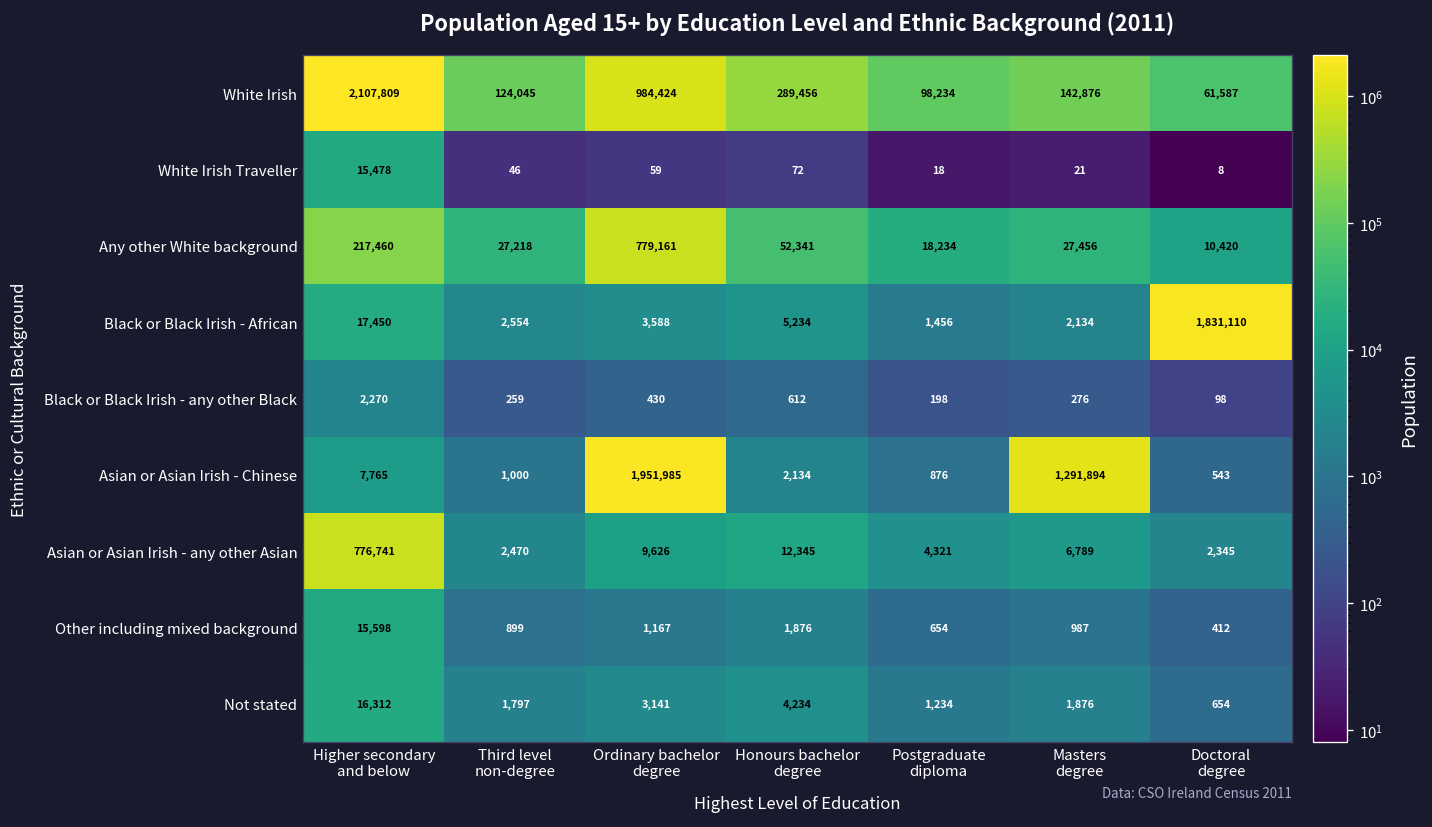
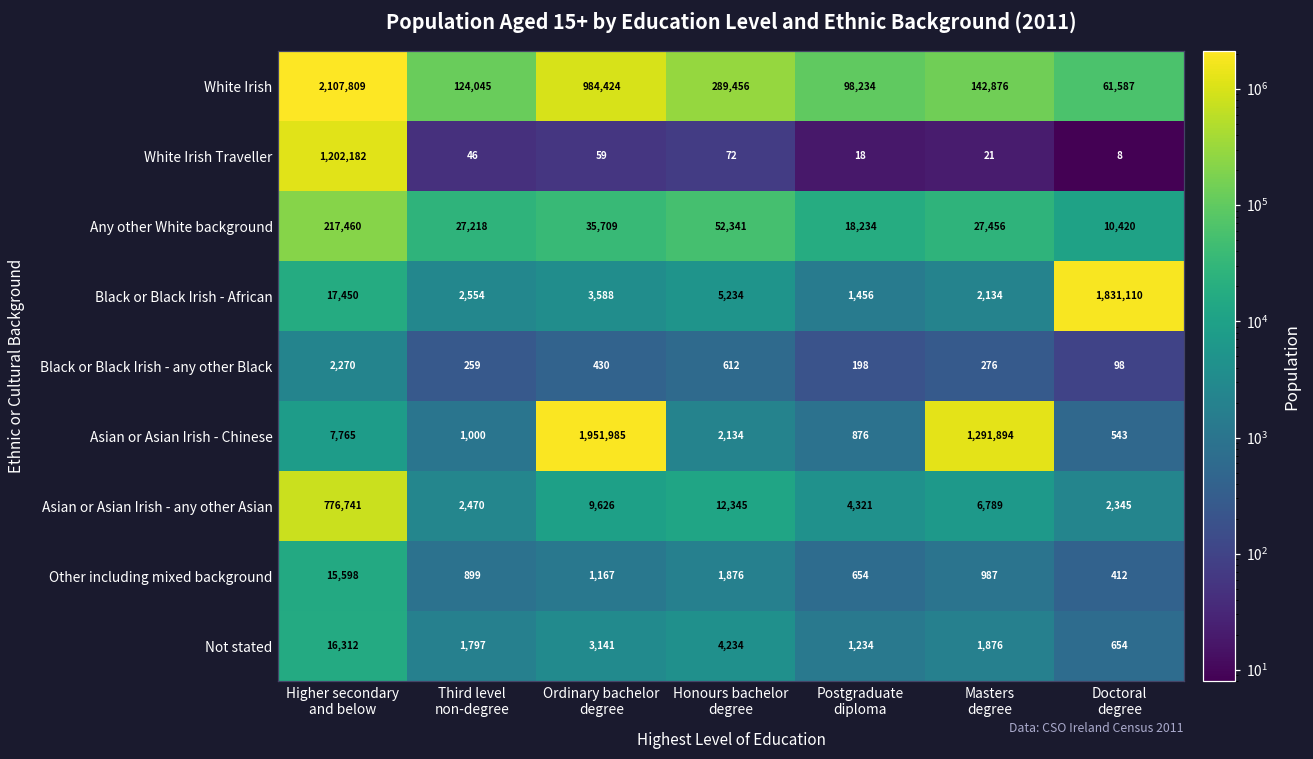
  {
    "White Irish": {
      "Higher secondary and below": "2,107,809",
      "Third level non-degree": "124,045",
      "Ordinary bachelor degree": "984,424",
      "Honours bachelor degree": "289,456",
      "Postgraduate diploma": "98,234",
      "Masters degree": "142,876",
      "Doctoral degree": "61,587"
    },
    "White Irish Traveller": {
-     "Higher secondary and below": "15,478",
+     "Higher secondary and below": "1,202,182",
      "Third level non-degree": "46",
      "Ordinary bachelor degree": "59",
      "Honours bachelor degree": "72",
      "Postgraduate diploma": "18",
      "Masters degree": "21",
      "Doctoral degree": "8"
    },
    "Any other White background": {
      "Higher secondary and below": "217,460",
      "Third level non-degree": "27,218",
-     "Ordinary bachelor degree": "779,161",
+     "Ordinary bachelor degree": "35,709",
      "Honours bachelor degree": "52,341",
      "Postgraduate diploma": "18,234",
      "Masters degree": "27,456",
      "Doctoral degree": "10,420"
    },
    "Black or Black Irish - African": {
      "Higher secondary and below": "17,450",
      "Third level non-degree": "2,554",
      "Ordinary bachelor degree": "3,588",
      "Honours bachelor degree": "5,234",
      "Postgraduate diploma": "1,456",
      "Masters degree": "2,134",
      "Doctoral degree": "1,831,110"
    },
    "Black or Black Irish - any other Black": {
      "Higher secondary and below": "2,270",
      "Third level non-degree": "259",
      "Ordinary bachelor degree": "430",
      "Honours bachelor degree": "612",
      "Postgraduate diploma": "198",
      "Masters degree": "276",
      "Doctoral degree": "98"
    },
    "Asian or Asian Irish - Chinese": {
      "Higher secondary and below": "7,765",
      "Third level non-degree": "1,000",
      "Ordinary bachelor degree": "1,951,985",
      "Honours bachelor degree": "2,134",
      "Postgraduate diploma": "876",
      "Masters degree": "1,291,894",
      "Doctoral degree": "543"
    },
    "Asian or Asian Irish - any other Asian": {
      "Higher secondary and below": "776,741",
      "Third level non-degree": "2,470",
      "Ordinary bachelor degree": "9,626",
      "Honours bachelor degree": "12,345",
      "Postgraduate diploma": "4,321",
      "Masters degree": "6,789",
      "Doctoral degree": "2,345"
    },
    "Other including mixed background": {
      "Higher secondary and below": "15,598",
      "Third level non-degree": "899",
      "Ordinary bachelor degree": "1,167",
      "Honours bachelor degree": "1,876",
      "Postgraduate diploma": "654",
      "Masters degree": "987",
      "Doctoral degree": "412"
    },
    "Not stated": {
      "Higher secondary and below": "16,312",
      "Third level non-degree": "1,797",
      "Ordinary bachelor degree": "3,141",
      "Honours bachelor degree": "4,234",
      "Postgraduate diploma": "1,234",
      "Masters degree": "1,876",
      "Doctoral degree": "654"
    }
  }
